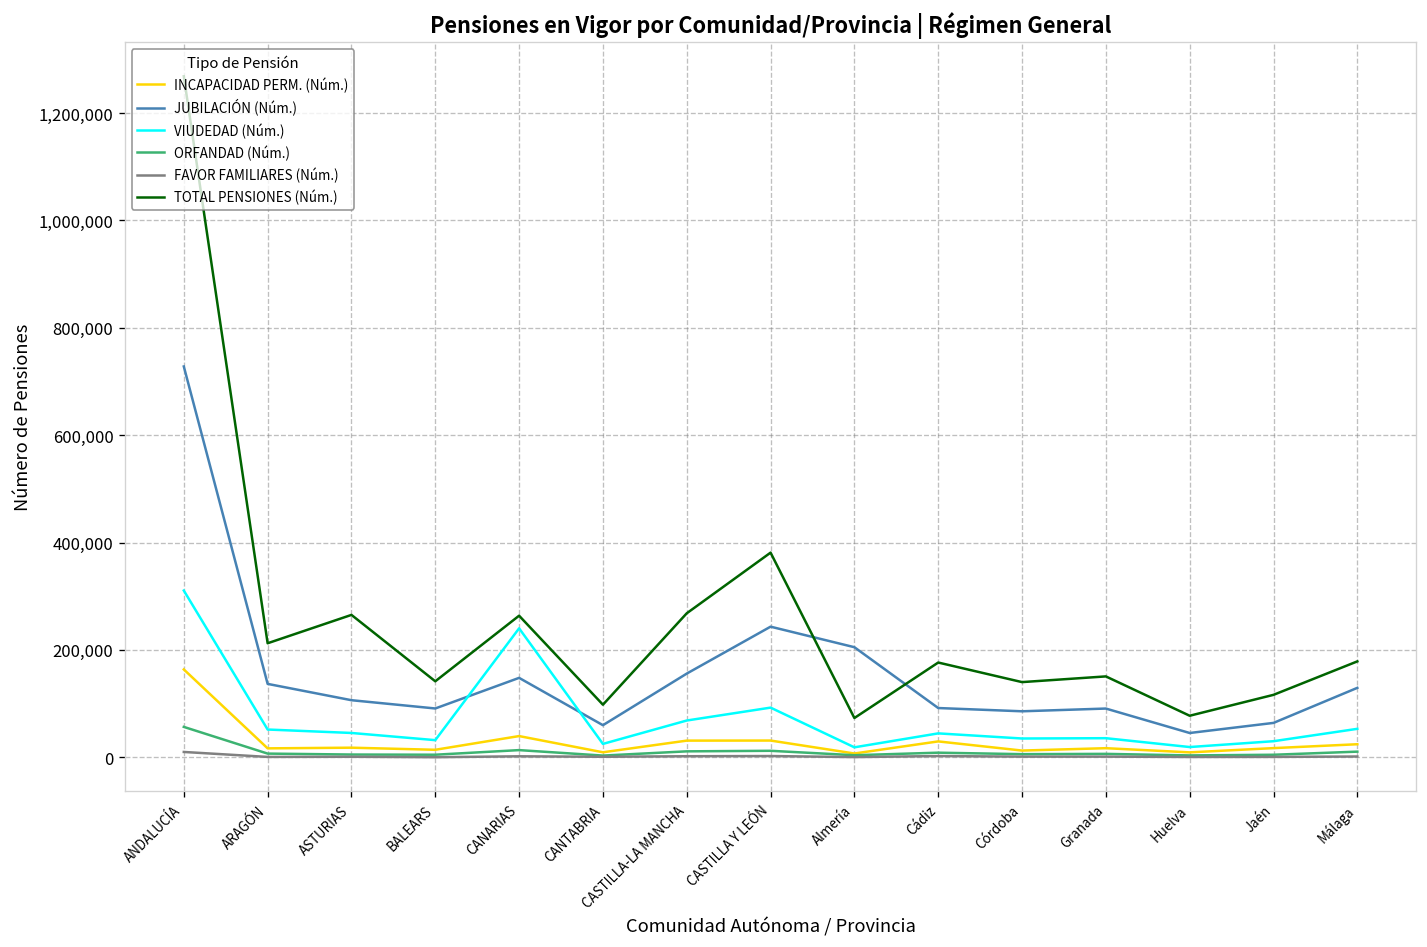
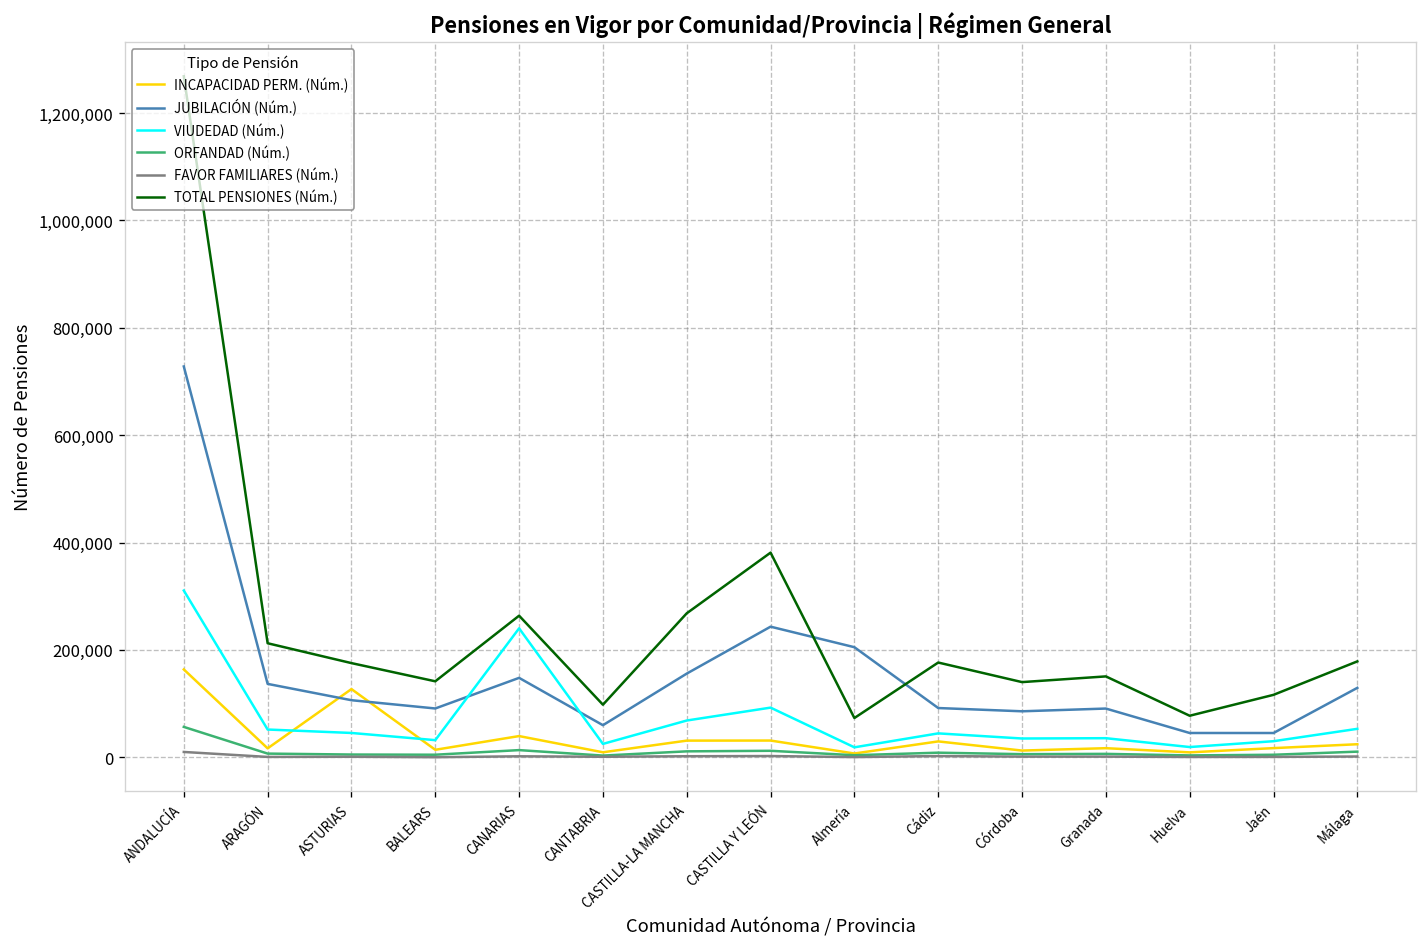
  {
    "INCAPACIDAD PERM. (Núm.)": {
      "ANDALUCÍA": "160,000",
      "ARAGÓN": "20,000",
-     "ASTURIAS": "20,000",
+     "ASTURIAS": "130,000",
      "BALEARS": "10,000",
      "CANARIAS": "40,000",
      "CANTABRIA": "10,000",
      "CASTILLA-LA MANCHA": "30,000",
      "CASTILLA Y LEÓN": "30,000",
      "Cádiz": "30,000",
      "Córdoba": "10,000",
      "Granada": "20,000",
      "Jaén": "20,000",
      "Málaga": "20,000"
    },
    "JUBILACIÓN (Núm.)": {
      "ANDALUCÍA": "730,000",
      "ARAGÓN": "140,000",
      "ASTURIAS": "110,000",
      "BALEARS": "90,000",
      "CANARIAS": "150,000",
      "CANTABRIA": "60,000",
      "CASTILLA-LA MANCHA": "160,000",
      "CASTILLA Y LEÓN": "240,000",
      "Almería": "210,000",
      "Cádiz": "90,000",
      "Córdoba": "90,000",
      "Granada": "90,000",
      "Huelva": "50,000",
-     "Jaén": "60,000",
+     "Jaén": "50,000",
      "Málaga": "130,000"
    },
    "VIUDEDAD (Núm.)": {
      "ANDALUCÍA": "310,000",
      "ARAGÓN": "50,000",
      "ASTURIAS": "50,000",
      "BALEARS": "30,000",
      "CANARIAS": "240,000",
      "CANTABRIA": "20,000",
      "CASTILLA-LA MANCHA": "70,000",
      "CASTILLA Y LEÓN": "90,000",
      "Almería": "20,000",
      "Cádiz": "40,000",
      "Córdoba": "30,000",
      "Granada": "40,000",
      "Huelva": "20,000",
      "Jaén": "30,000",
      "Málaga": "50,000"
    },
    "ORFANDAD (Núm.)": {
      "ANDALUCÍA": "60,000",
      "ARAGÓN": "10,000",
      "CANARIAS": "10,000",
      "CASTILLA-LA MANCHA": "10,000",
      "CASTILLA Y LEÓN": "10,000",
      "Cádiz": "10,000",
      "Málaga": "10,000"
    },
    "FAVOR FAMILIARES (Núm.)": {
      "ANDALUCÍA": "10,000",
      "ARAGÓN": "0",
      "CANARIAS": "0",
      "CASTILLA-LA MANCHA": "0",
      "CASTILLA Y LEÓN": "0",
      "Cádiz": "0",
      "Málaga": "0"
    },
    "TOTAL PENSIONES (Núm.)": {
      "ARAGÓN": "210,000",
-     "ASTURIAS": "270,000",
+     "ASTURIAS": "180,000",
      "BALEARS": "140,000",
      "CANARIAS": "260,000",
      "CANTABRIA": "100,000",
      "CASTILLA-LA MANCHA": "270,000",
      "CASTILLA Y LEÓN": "380,000",
      "Almería": "70,000",
      "Cádiz": "180,000",
      "Córdoba": "140,000",
      "Granada": "150,000",
      "Huelva": "80,000",
      "Jaén": "120,000",
      "Málaga": "180,000"
    }
  }
